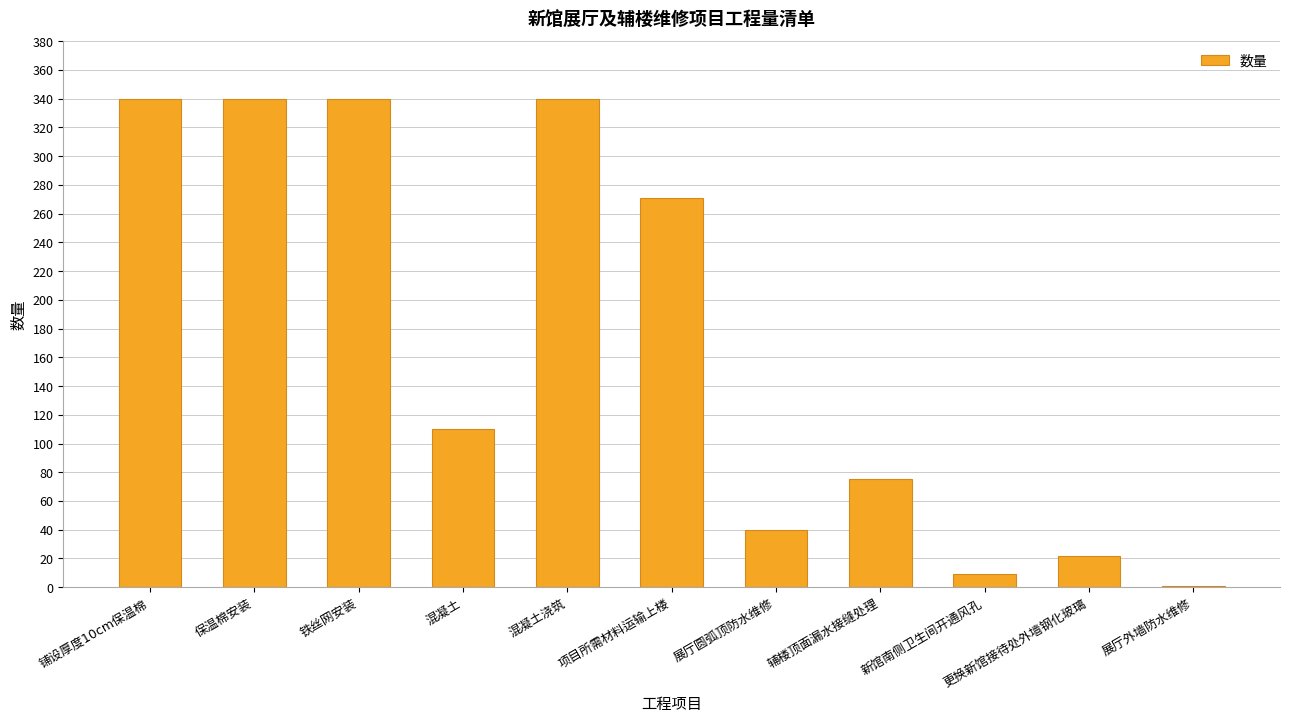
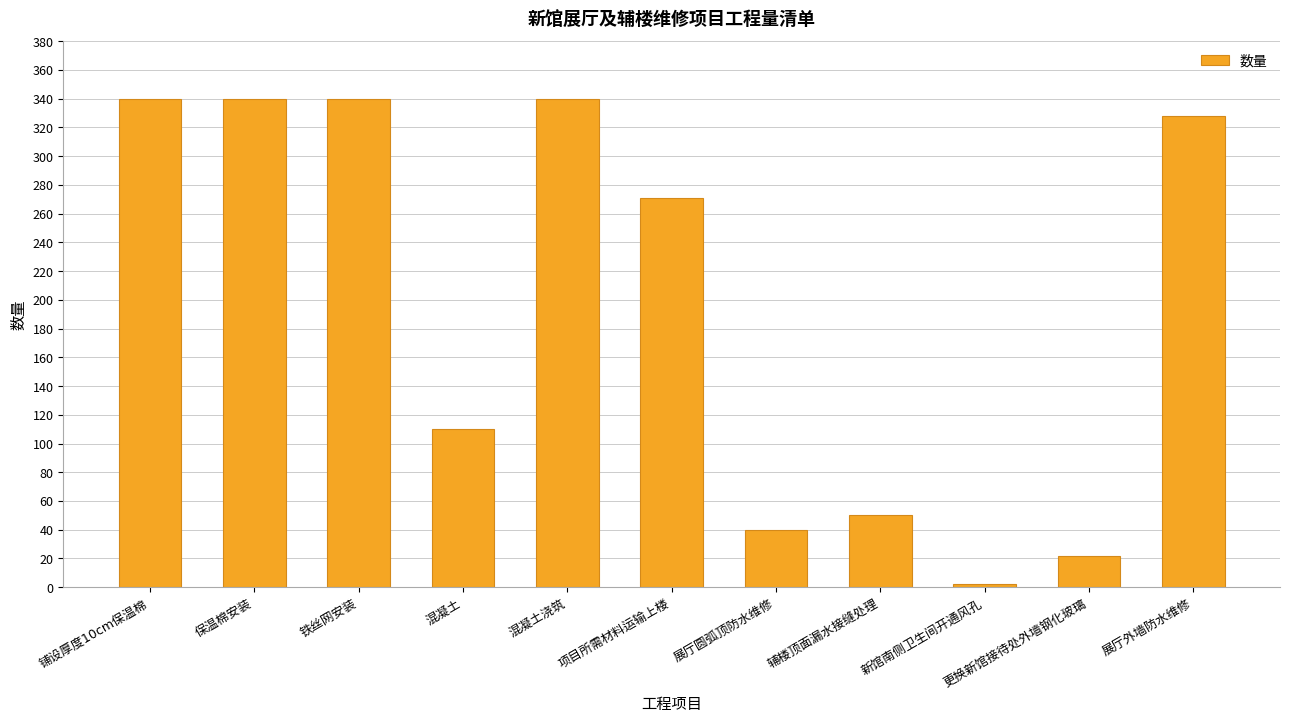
  {
    "铺设厚度10cm保温棉": 340,
    "保温棉安装": 340,
    "铁丝网安装": 340,
    "混凝土": 110,
    "混凝土浇筑": 340,
    "项目所需材料运输上楼": 271,
    "展厅圆弧顶防水维修": 40,
-   "辅楼顶面漏水接缝处理": 75,
-   "新馆南侧卫生间开通风孔": 9,
+   "辅楼顶面漏水接缝处理": 50,
+   "新馆南侧卫生间开通风孔": 2,
    "更换新馆接待处外墙钢化玻璃": 22,
-   "展厅外墙防水维修": 1
+   "展厅外墙防水维修": 328
  }
